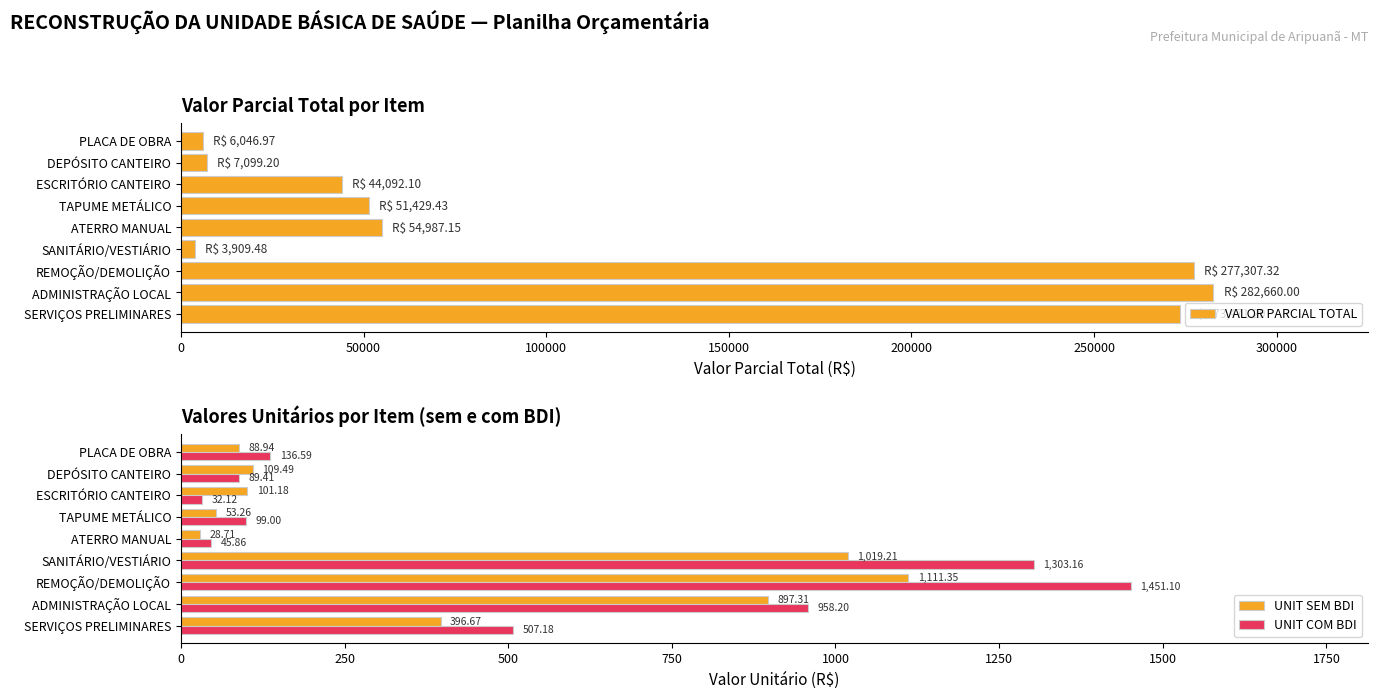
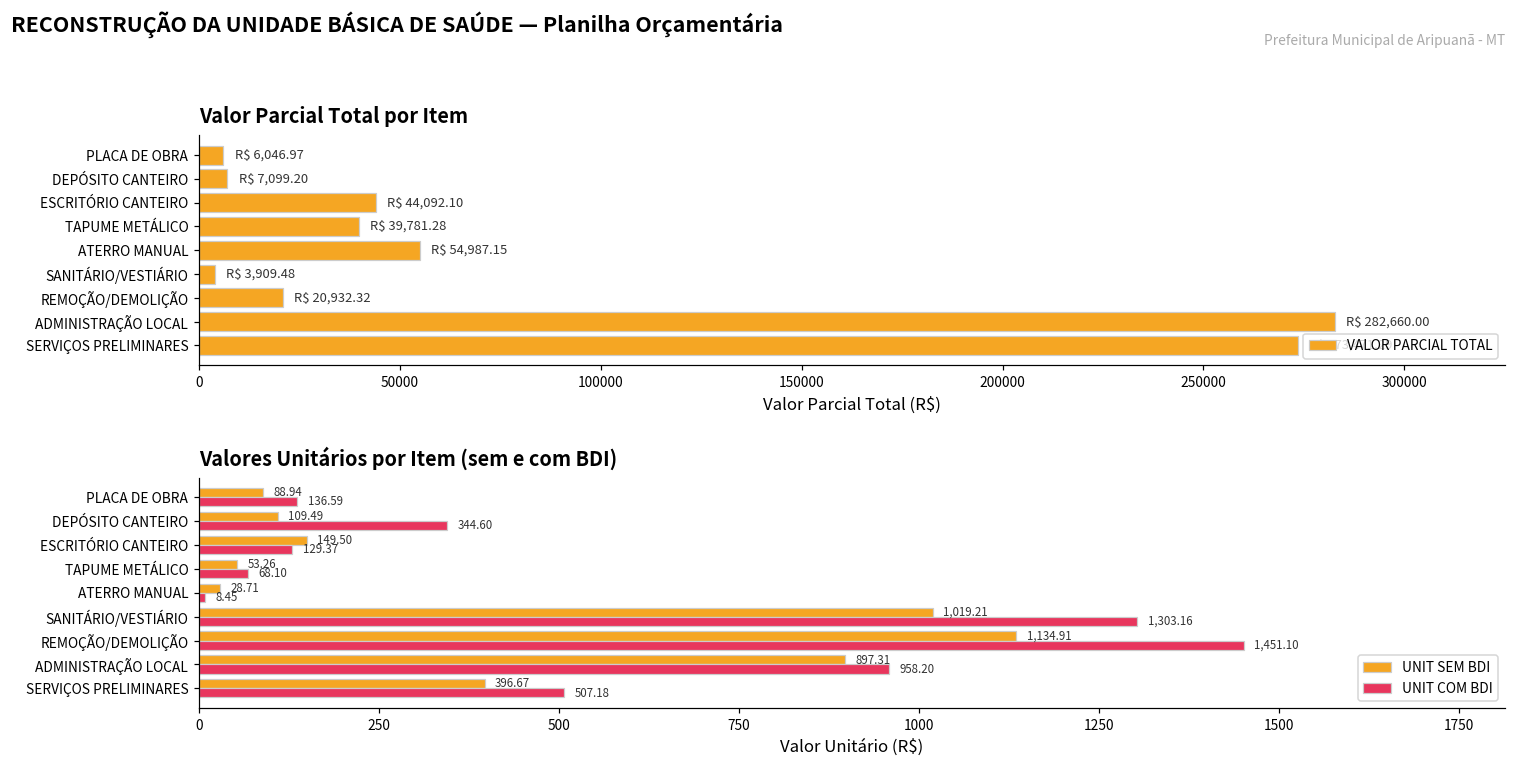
  {
    "Valor Parcial Total por Item": {
      "PLACA DE OBRA": "6,046.97",
      "DEPÓSITO CANTEIRO": "7,099.20",
      "ESCRITÓRIO CANTEIRO": "44,092.10",
-     "TAPUME METÁLICO": "51,429.43",
+     "TAPUME METÁLICO": "39,781.28",
      "ATERRO MANUAL": "54,987.15",
      "SANITÁRIO/VESTIÁRIO": "3,909.48",
-     "REMOÇÃO/DEMOLIÇÃO": "277,307.32",
+     "REMOÇÃO/DEMOLIÇÃO": "20,932.32",
      "ADMINISTRAÇÃO LOCAL": "282,660.00"
    },
    "Valores Unitários por Item (sem e com BDI)": {
      "UNIT SEM BDI": {
        "PLACA DE OBRA": "88.94",
        "DEPÓSITO CANTEIRO": "109.49",
-       "ESCRITÓRIO CANTEIRO": "101.18",
+       "ESCRITÓRIO CANTEIRO": "149.50",
        "TAPUME METÁLICO": "53.26",
        "ATERRO MANUAL": "28.71",
        "SANITÁRIO/VESTIÁRIO": "1,019.21",
-       "REMOÇÃO/DEMOLIÇÃO": "1,111.35",
+       "REMOÇÃO/DEMOLIÇÃO": "1,134.91",
        "ADMINISTRAÇÃO LOCAL": "897.31",
        "SERVIÇOS PRELIMINARES": "396.67"
      },
      "UNIT COM BDI": {
        "PLACA DE OBRA": "136.59",
-       "DEPÓSITO CANTEIRO": "89.41",
-       "ESCRITÓRIO CANTEIRO": "32.12",
-       "TAPUME METÁLICO": "99.00",
-       "ATERRO MANUAL": "45.86",
+       "DEPÓSITO CANTEIRO": "344.60",
+       "ESCRITÓRIO CANTEIRO": "129.37",
+       "TAPUME METÁLICO": "68.10",
+       "ATERRO MANUAL": "8.45",
        "SANITÁRIO/VESTIÁRIO": "1,303.16",
        "REMOÇÃO/DEMOLIÇÃO": "1,451.10",
        "ADMINISTRAÇÃO LOCAL": "958.20",
        "SERVIÇOS PRELIMINARES": "507.18"
      }
    }
  }
